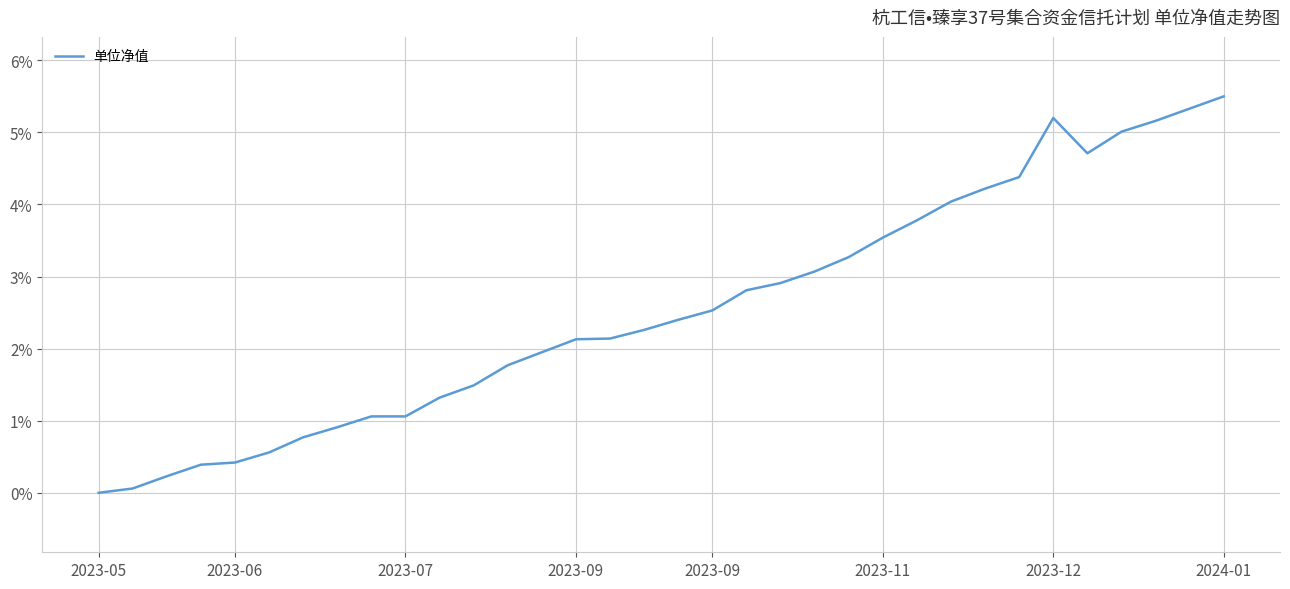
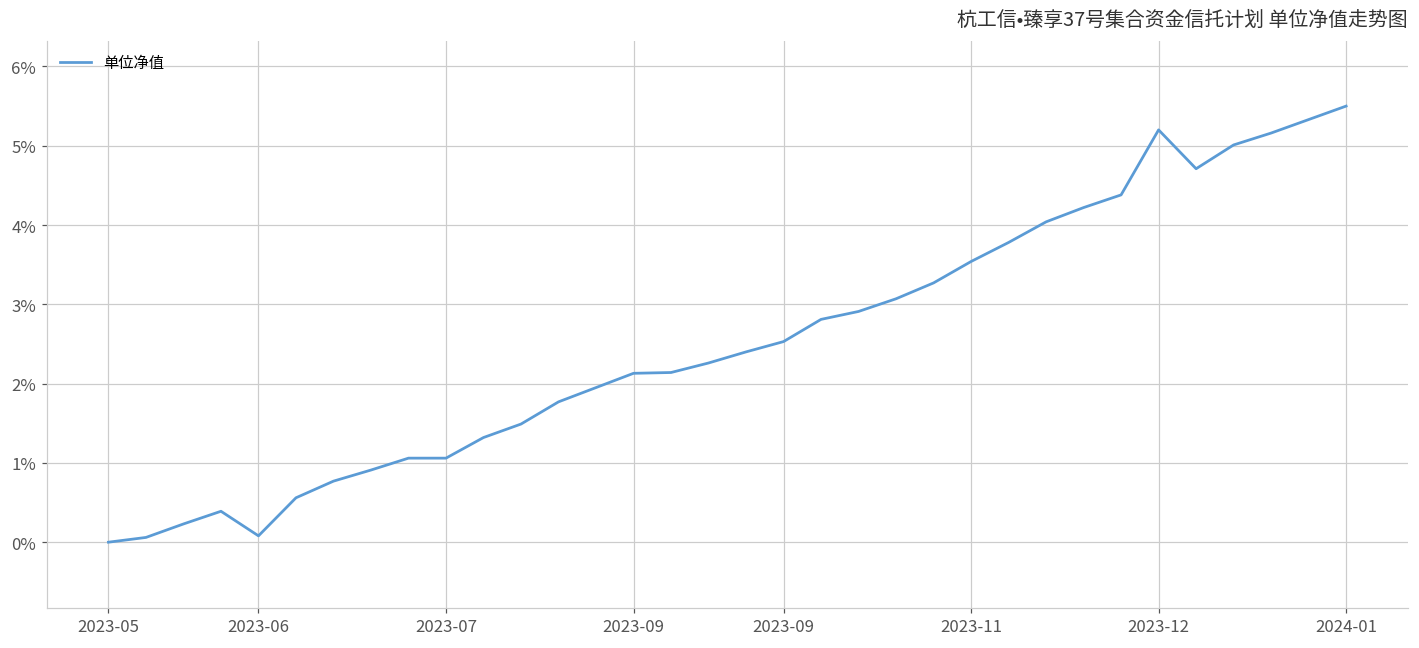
  {
    "2023-05": "0.0%",
-   "2023-06": "0.4%",
+   "2023-06": "0.1%",
    "2023-07": "1.1%",
    "2023-11": "3.5%",
    "2023-12": "5.2%",
    "2024-01": "5.5%"
  }
